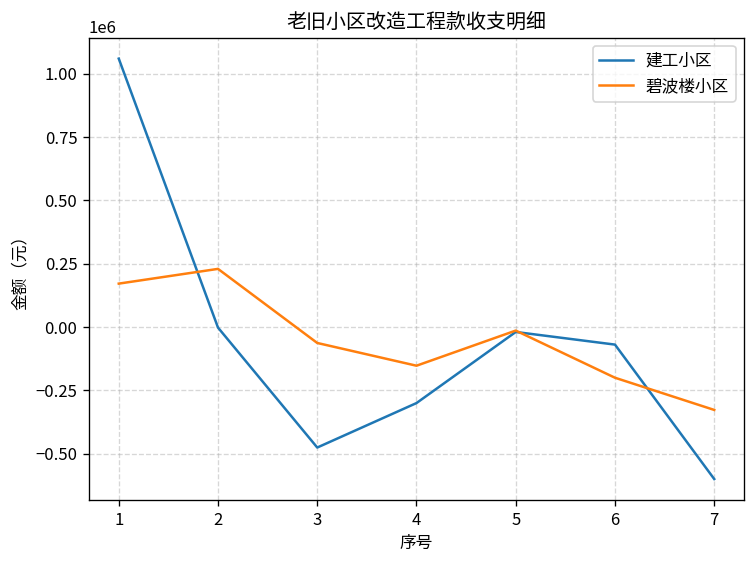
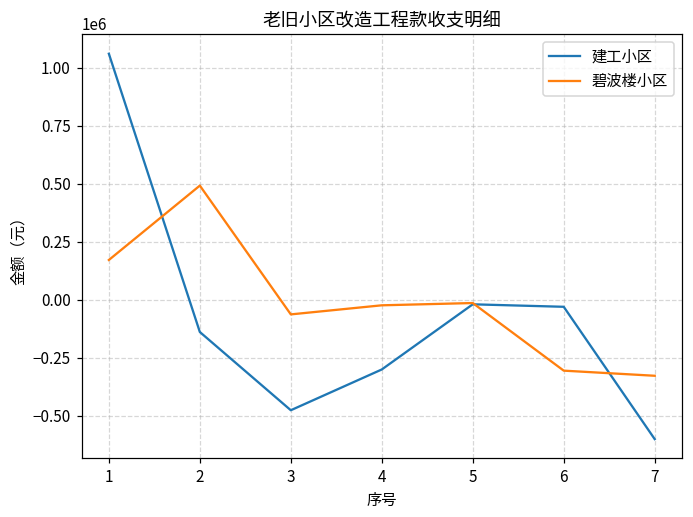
  {
    "建工小区": {
      "1": 1060000,
-     "2": 0,
+     "2": -140000,
      "3": -480000,
      "4": -300000,
-     "6": -70000,
+     "6": -30000,
      "7": -600000
    },
    "碧波楼小区": {
      "1": 170000,
-     "2": 230000,
+     "2": 490000,
      "3": -60000,
-     "4": -150000,
-     "6": -200000,
+     "4": -20000,
+     "6": -310000,
      "7": -330000
    }
  }
